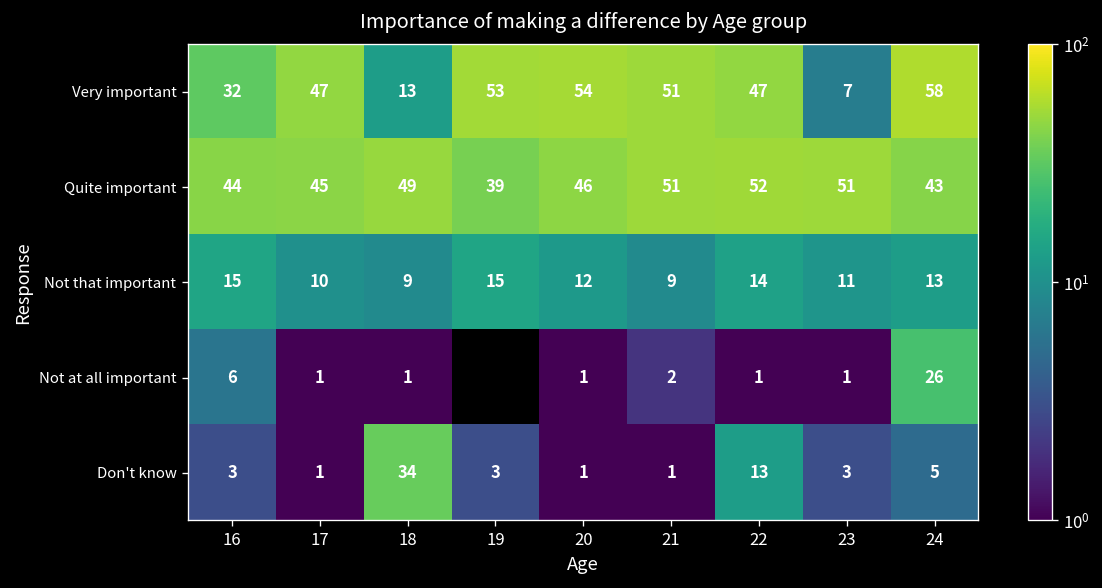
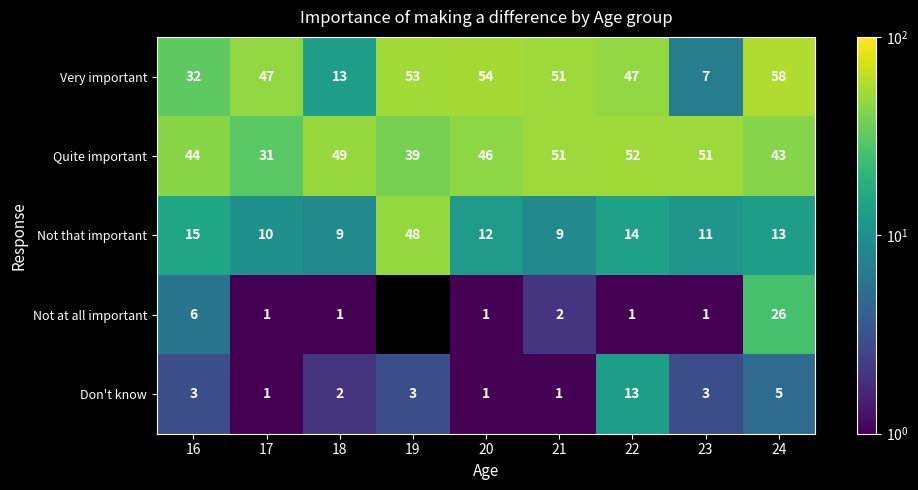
  {
    "Very important": {
      "16": 32,
      "17": 47,
      "18": 13,
      "19": 53,
      "20": 54,
      "21": 51,
      "22": 47,
      "23": 7,
      "24": 58
    },
    "Quite important": {
      "16": 44,
-     "17": 45,
+     "17": 31,
      "18": 49,
      "19": 39,
      "20": 46,
      "21": 51,
      "22": 52,
      "23": 51,
      "24": 43
    },
    "Not that important": {
      "16": 15,
      "17": 10,
      "18": 9,
-     "19": 15,
+     "19": 48,
      "20": 12,
      "21": 9,
      "22": 14,
      "23": 11,
      "24": 13
    },
    "Not at all important": {
      "16": 6,
      "17": 1,
      "18": 1,
      "20": 1,
      "21": 2,
      "22": 1,
      "23": 1,
      "24": 26
    },
    "Don't know": {
      "16": 3,
      "17": 1,
-     "18": 34,
+     "18": 2,
      "19": 3,
      "20": 1,
      "21": 1,
      "22": 13,
      "23": 3,
      "24": 5
    }
  }
